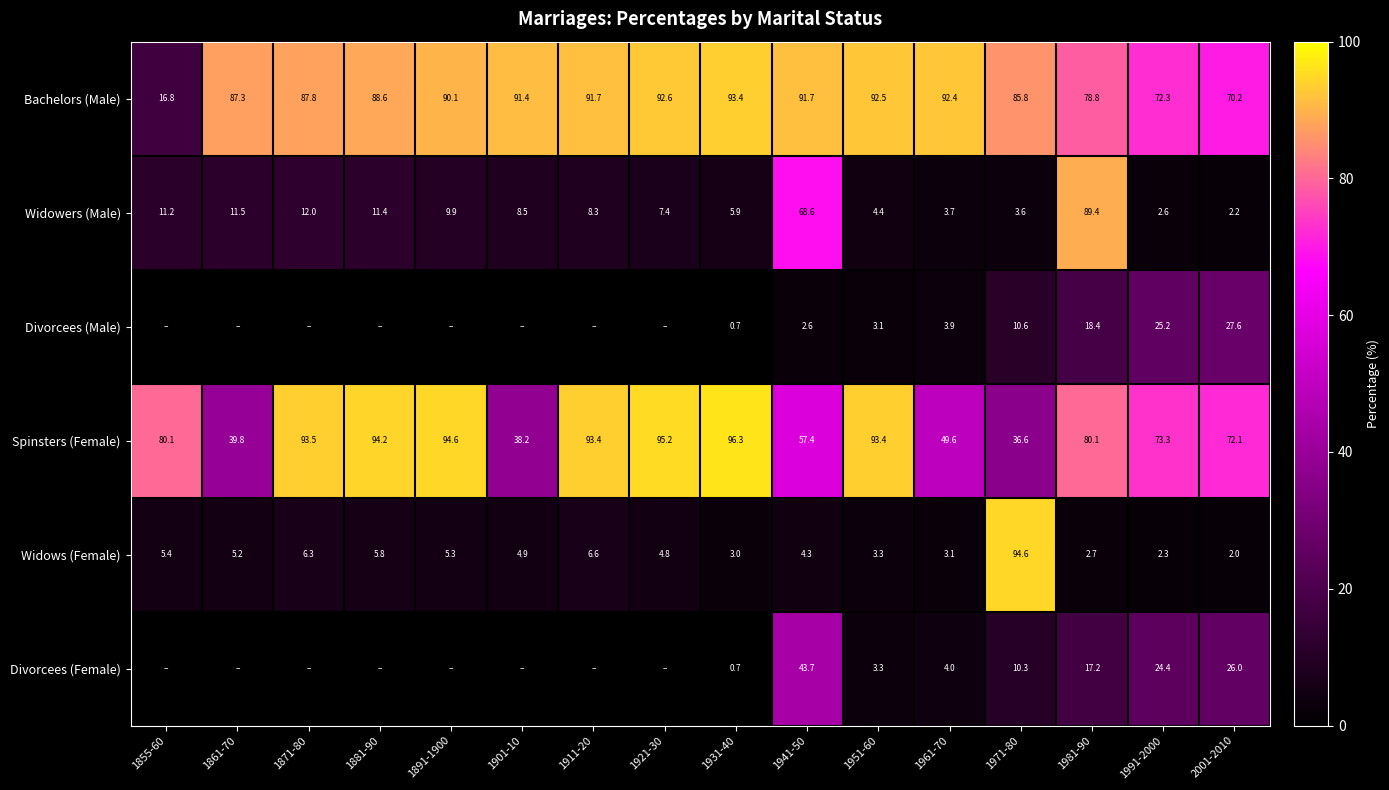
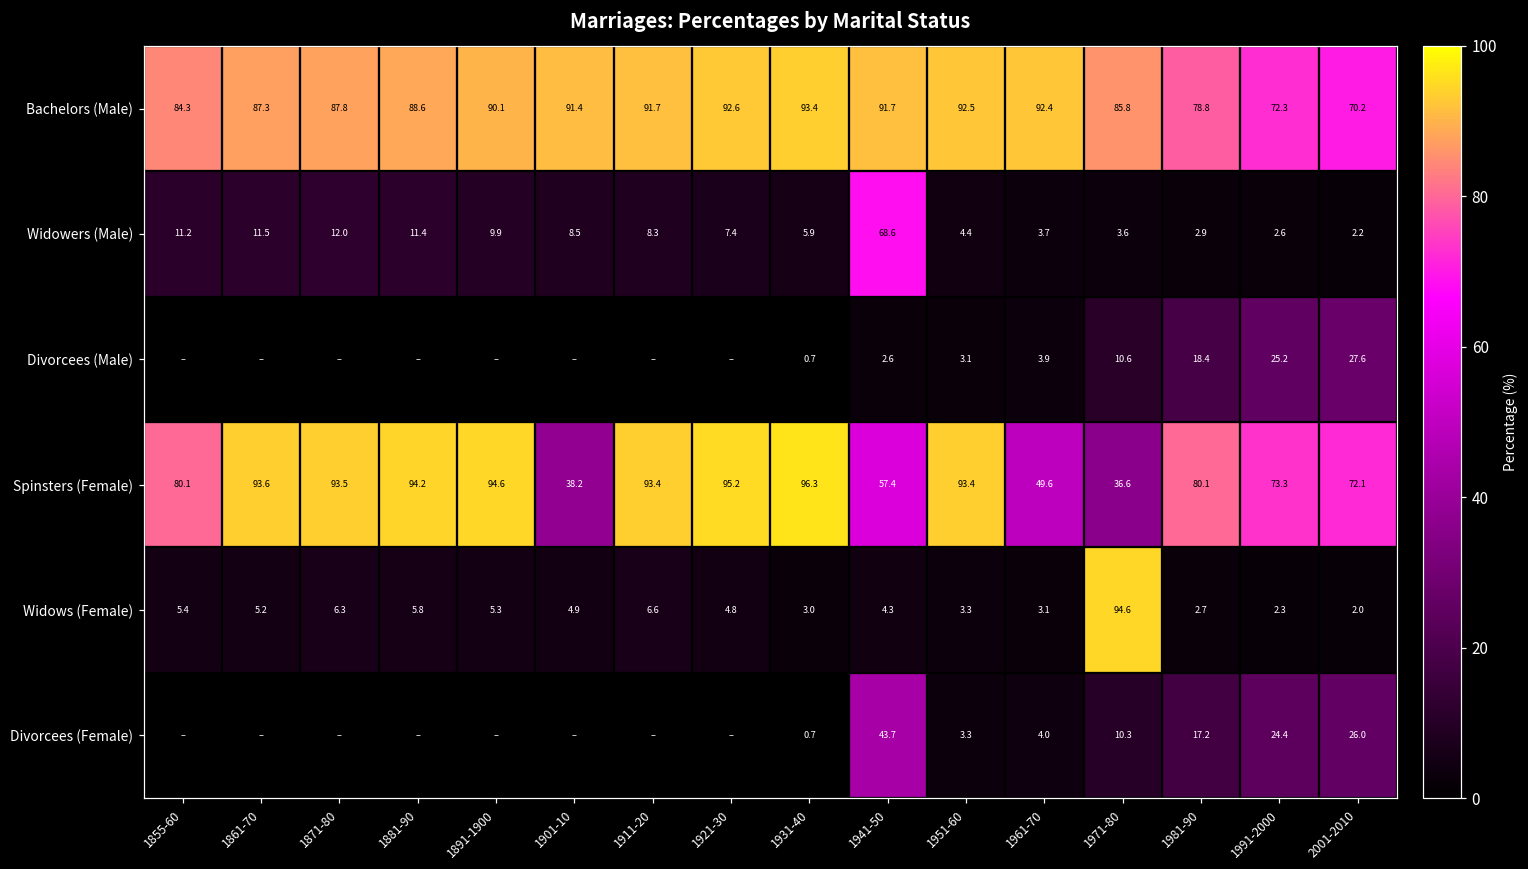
  {
    "Bachelors (Male)": {
-     "1855-60": 16.8,
+     "1855-60": 84.3,
      "1861-70": 87.3,
      "1871-80": 87.8,
      "1881-90": 88.6,
      "1891-1900": 90.1,
      "1901-10": 91.4,
      "1911-20": 91.7,
      "1921-30": 92.6,
      "1931-40": 93.4,
      "1941-50": 91.7,
      "1951-60": 92.5,
      "1961-70": 92.4,
      "1971-80": 85.8,
      "1981-90": 78.8,
      "1991-2000": 72.3,
      "2001-2010": 70.2
    },
    "Widowers (Male)": {
      "1855-60": 11.2,
      "1861-70": 11.5,
      "1871-80": 12.0,
      "1881-90": 11.4,
      "1891-1900": 9.9,
      "1901-10": 8.5,
      "1911-20": 8.3,
      "1921-30": 7.4,
      "1931-40": 5.9,
      "1941-50": 68.6,
      "1951-60": 4.4,
      "1961-70": 3.7,
      "1971-80": 3.6,
-     "1981-90": 89.4,
+     "1981-90": 2.9,
      "1991-2000": 2.6,
      "2001-2010": 2.2
    },
    "Divorcees (Male)": {
      "1931-40": 0.7,
      "1941-50": 2.6,
      "1951-60": 3.1,
      "1961-70": 3.9,
      "1971-80": 10.6,
      "1981-90": 18.4,
      "1991-2000": 25.2,
      "2001-2010": 27.6
    },
    "Spinsters (Female)": {
      "1855-60": 80.1,
-     "1861-70": 39.8,
+     "1861-70": 93.6,
      "1871-80": 93.5,
      "1881-90": 94.2,
      "1891-1900": 94.6,
      "1901-10": 38.2,
      "1911-20": 93.4,
      "1921-30": 95.2,
      "1931-40": 96.3,
      "1941-50": 57.4,
      "1951-60": 93.4,
      "1961-70": 49.6,
      "1971-80": 36.6,
      "1981-90": 80.1,
      "1991-2000": 73.3,
      "2001-2010": 72.1
    },
    "Widows (Female)": {
      "1855-60": 5.4,
      "1861-70": 5.2,
      "1871-80": 6.3,
      "1881-90": 5.8,
      "1891-1900": 5.3,
      "1901-10": 4.9,
      "1911-20": 6.6,
      "1921-30": 4.8,
      "1931-40": 3.0,
      "1941-50": 4.3,
      "1951-60": 3.3,
      "1961-70": 3.1,
      "1971-80": 94.6,
      "1981-90": 2.7,
      "1991-2000": 2.3,
      "2001-2010": 2.0
    },
    "Divorcees (Female)": {
      "1931-40": 0.7,
      "1941-50": 43.7,
      "1951-60": 3.3,
      "1961-70": 4.0,
      "1971-80": 10.3,
      "1981-90": 17.2,
      "1991-2000": 24.4,
      "2001-2010": 26.0
    }
  }
